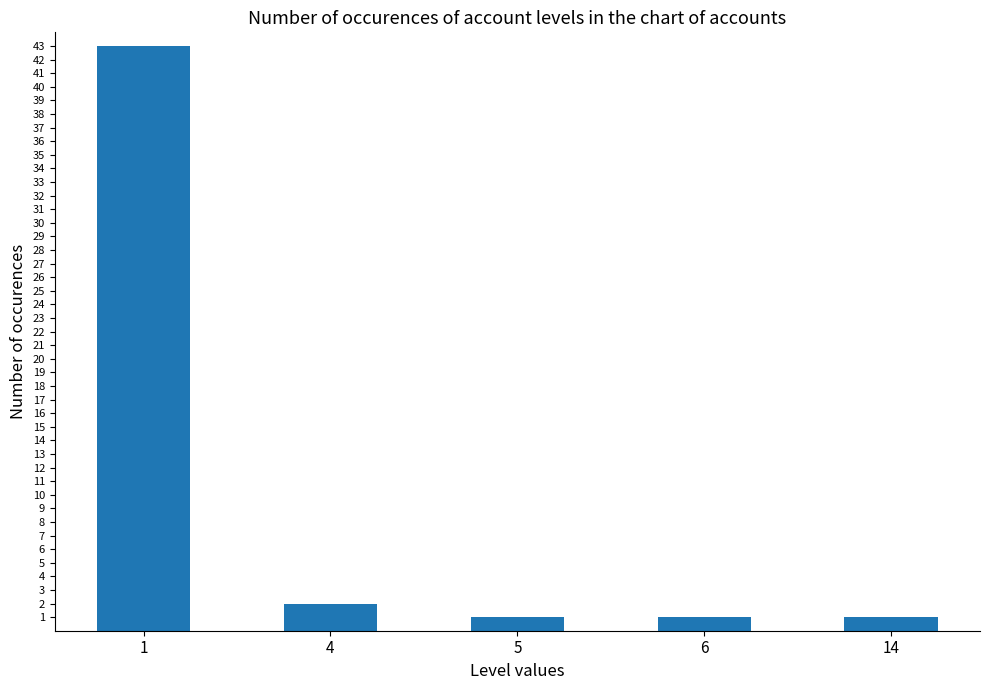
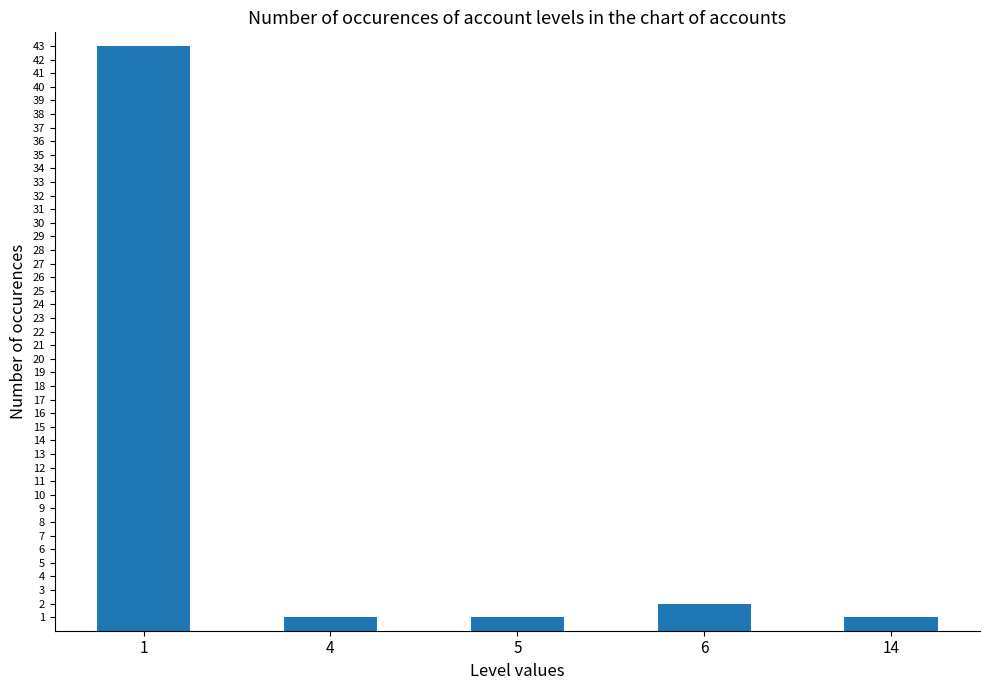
  {
    "1": 43,
-   "4": 2,
+   "4": 1,
    "5": 1,
-   "6": 1,
+   "6": 2,
    "14": 1
  }
